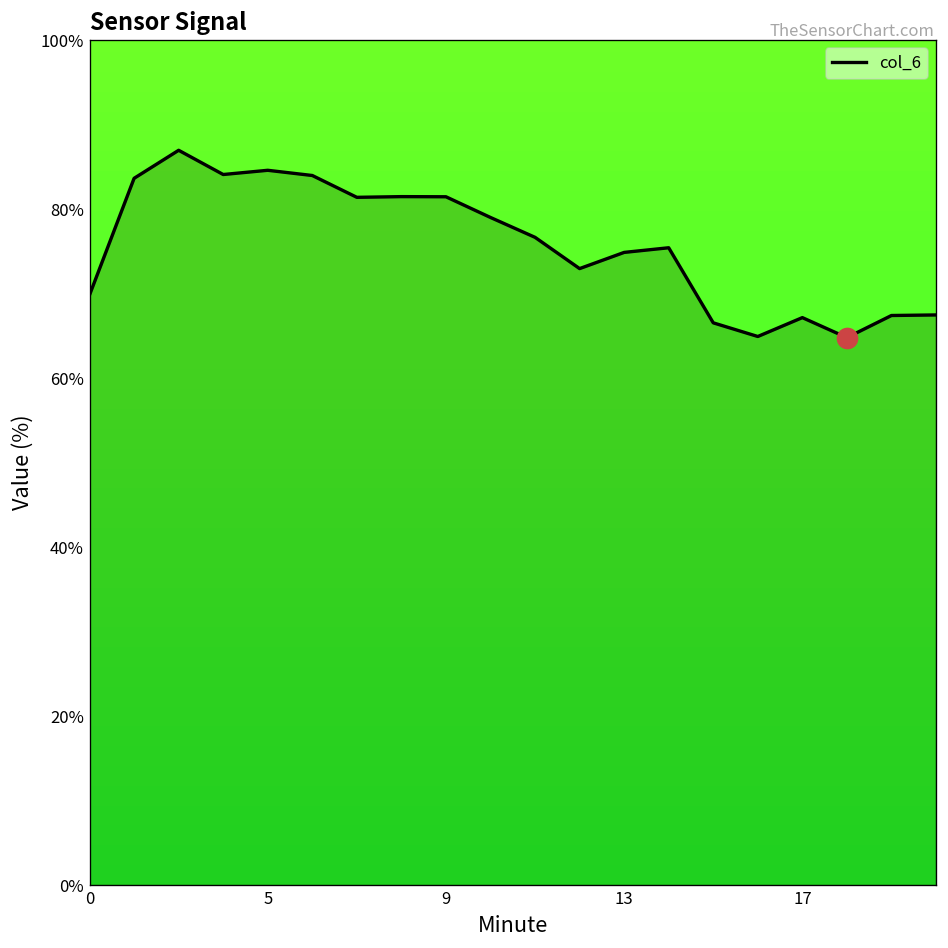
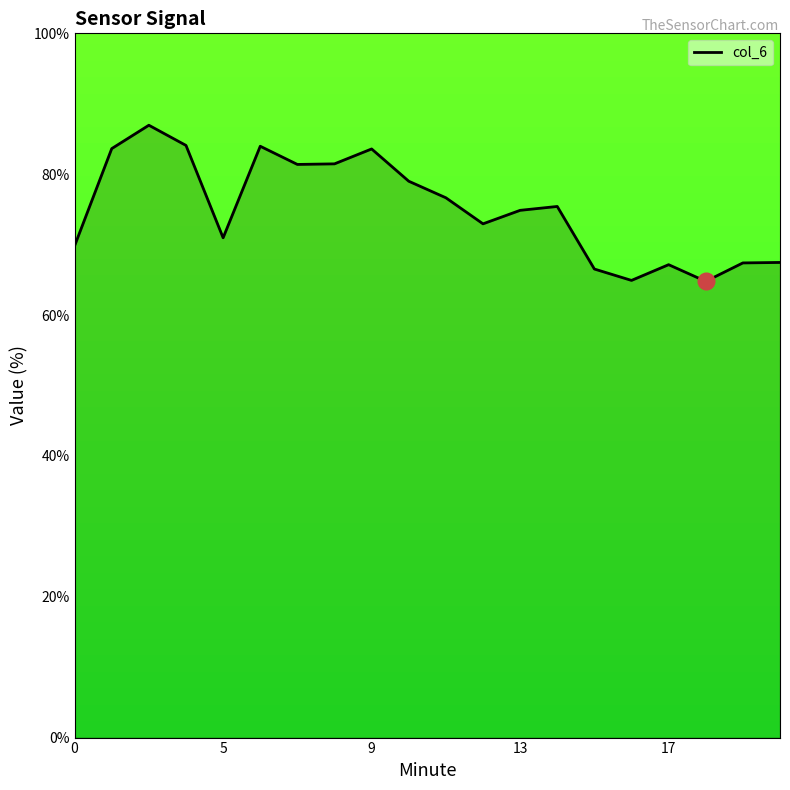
  {
    "col_6": {
      "0": "70%",
-     "5": "85%",
-     "9": "81%",
+     "5": "71%",
+     "9": "84%",
      "13": "75%",
      "17": "67%"
    }
  }
